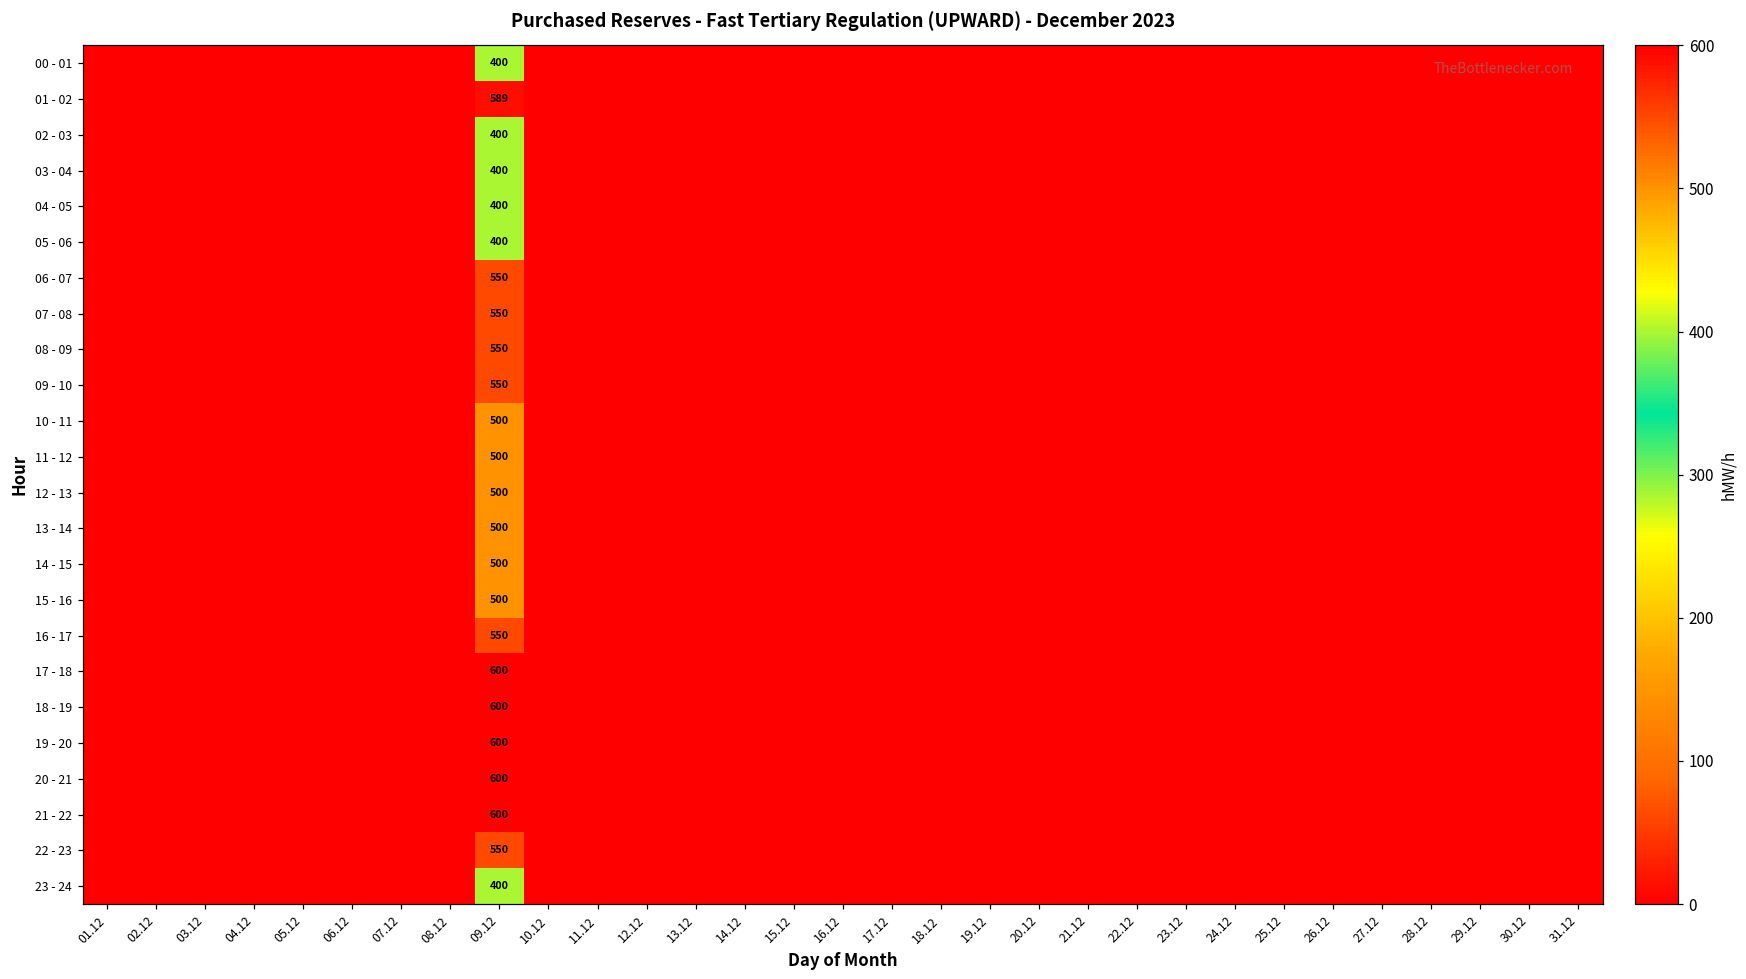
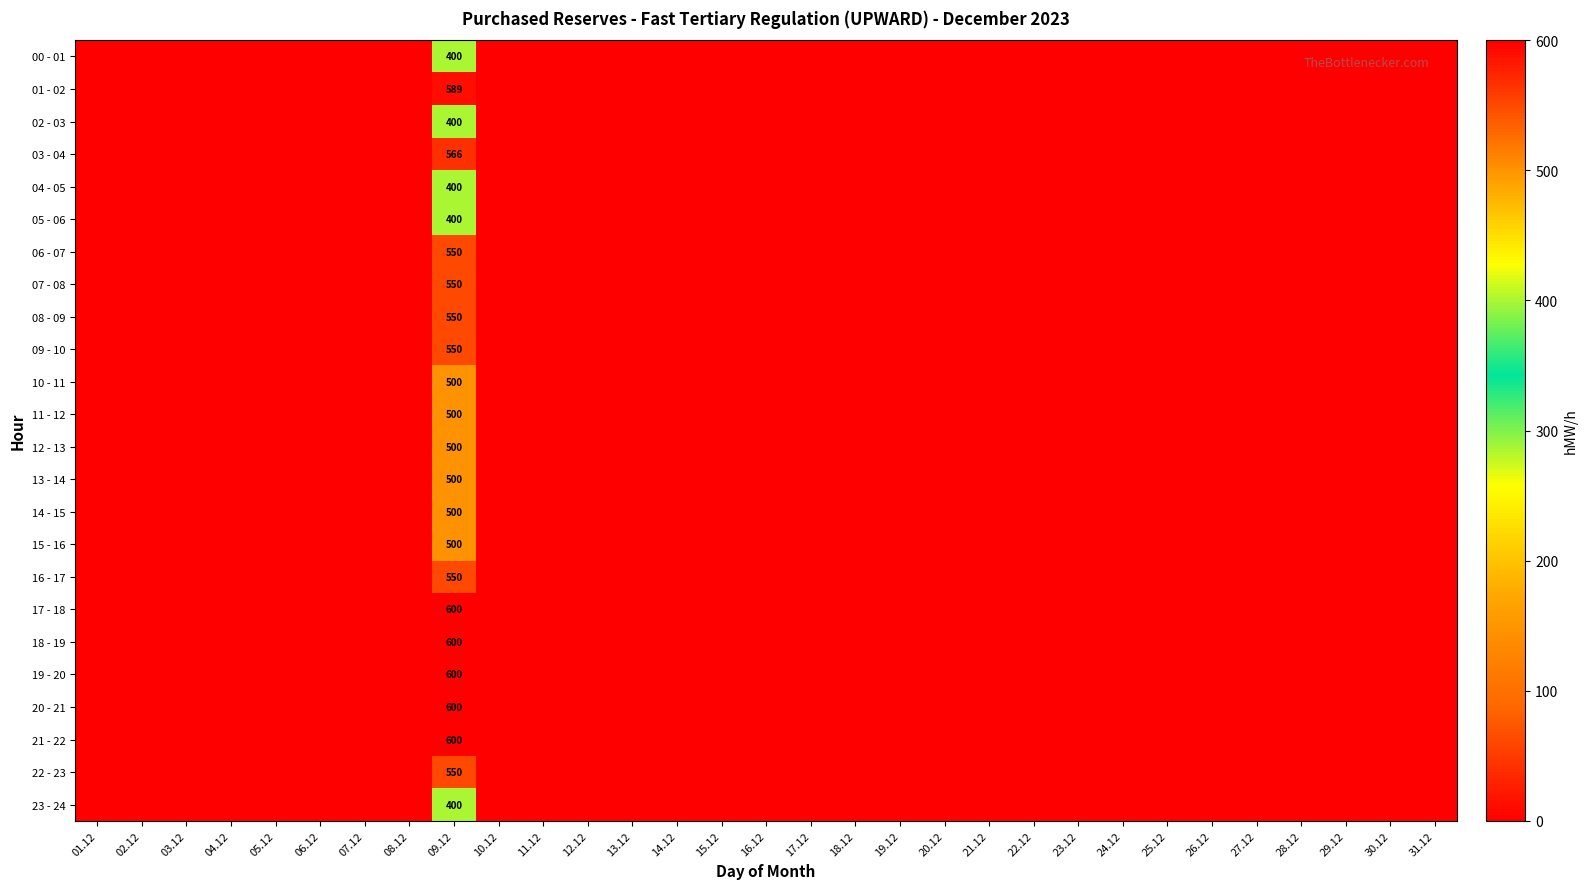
  {
    "00 - 01": {
      "09.12": 400
    },
    "01 - 02": {
      "09.12": 589
    },
    "02 - 03": {
      "09.12": 400
    },
    "03 - 04": {
-     "09.12": 400
+     "09.12": 566
    },
    "04 - 05": {
      "09.12": 400
    },
    "05 - 06": {
      "09.12": 400
    },
    "06 - 07": {
      "09.12": 550
    },
    "07 - 08": {
      "09.12": 550
    },
    "08 - 09": {
      "09.12": 550
    },
    "09 - 10": {
      "09.12": 550
    },
    "10 - 11": {
      "09.12": 500
    },
    "11 - 12": {
      "09.12": 500
    },
    "12 - 13": {
      "09.12": 500
    },
    "13 - 14": {
      "09.12": 500
    },
    "14 - 15": {
      "09.12": 500
    },
    "15 - 16": {
      "09.12": 500
    },
    "16 - 17": {
      "09.12": 550
    },
    "17 - 18": {
      "09.12": 600
    },
    "18 - 19": {
      "09.12": 600
    },
    "19 - 20": {
      "09.12": 600
    },
    "20 - 21": {
      "09.12": 600
    },
    "21 - 22": {
      "09.12": 600
    },
    "22 - 23": {
      "09.12": 550
    },
    "23 - 24": {
      "09.12": 400
    }
  }
